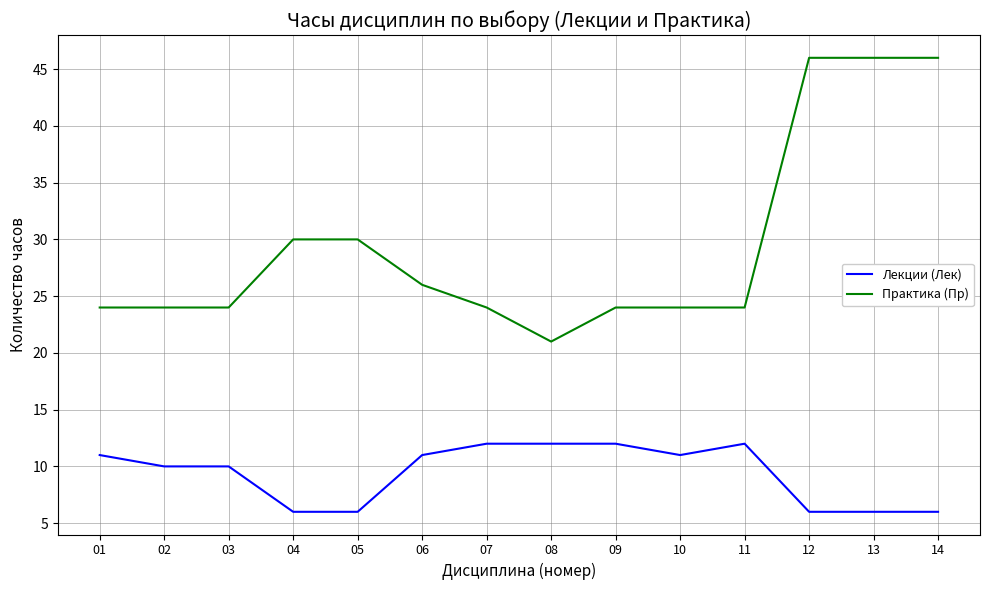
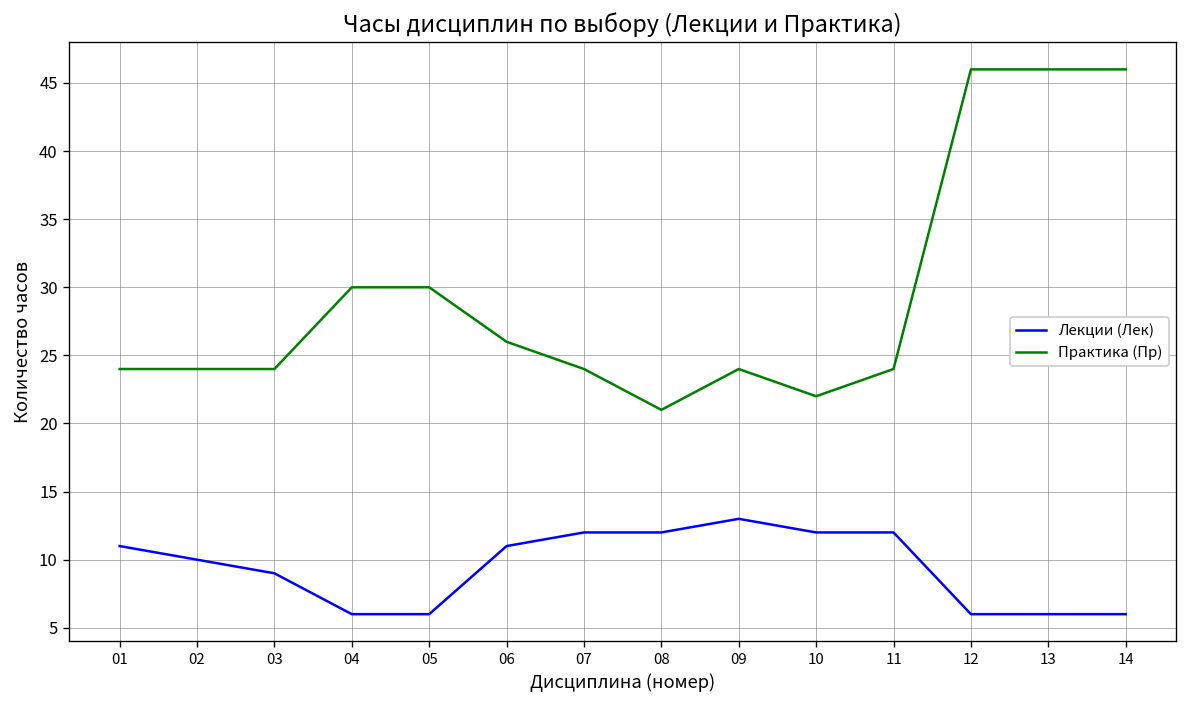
  {
    "Лекции (Лек)": {
      "01": 11,
      "02": 10,
-     "03": 10,
+     "03": 9,
      "04": 6,
      "05": 6,
      "06": 11,
      "07": 12,
      "08": 12,
-     "09": 12,
-     "10": 11,
+     "09": 13,
+     "10": 12,
      "11": 12,
      "12": 6,
      "13": 6,
      "14": 6
    },
    "Практика (Пр)": {
      "01": 24,
      "02": 24,
      "03": 24,
      "04": 30,
      "05": 30,
      "06": 26,
      "07": 24,
      "08": 21,
      "09": 24,
-     "10": 24,
+     "10": 22,
      "11": 24,
      "12": 46,
      "13": 46,
      "14": 46
    }
  }
